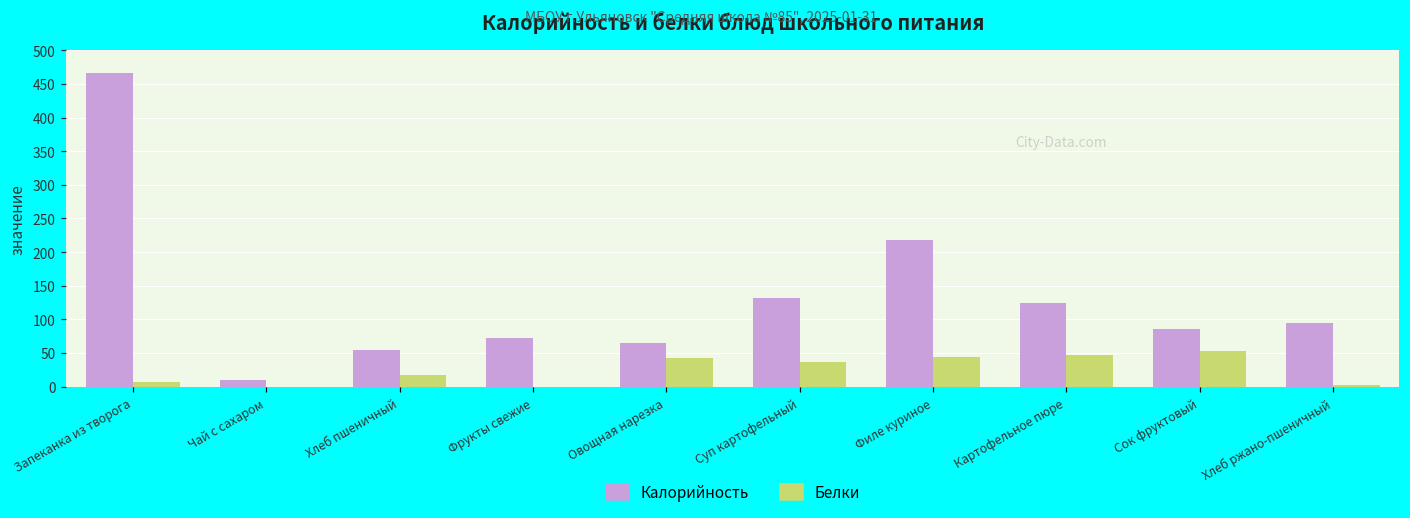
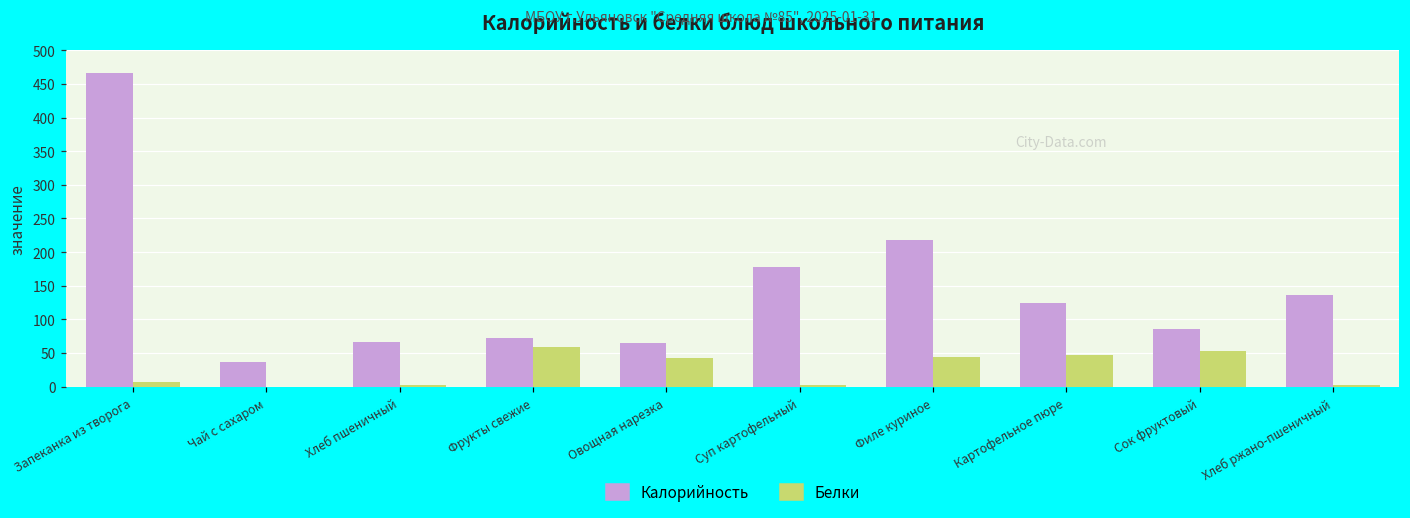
  {
    "Калорийность": {
      "Запеканка из творога": 470,
-     "Чай с сахаром": 10,
-     "Хлеб пшеничный": 50,
+     "Чай с сахаром": 40,
+     "Хлеб пшеничный": 70,
      "Фрукты свежие": 70,
      "Овощная нарезка": 70,
-     "Суп картофельный": 130,
+     "Суп картофельный": 180,
      "Филе куриное": 220,
      "Картофельное пюре": 120,
      "Сок фруктовый": 90,
-     "Хлеб ржано-пшеничный": 90
+     "Хлеб ржано-пшеничный": 140
    },
    "Белки": {
      "Запеканка из творога": 10,
-     "Хлеб пшеничный": 20,
-     "Фрукты свежие": 0,
+     "Хлеб пшеничный": 0,
+     "Фрукты свежие": 60,
      "Овощная нарезка": 40,
-     "Суп картофельный": 40,
+     "Суп картофельный": 0,
      "Филе куриное": 40,
      "Картофельное пюре": 50,
      "Сок фруктовый": 50
    }
  }
